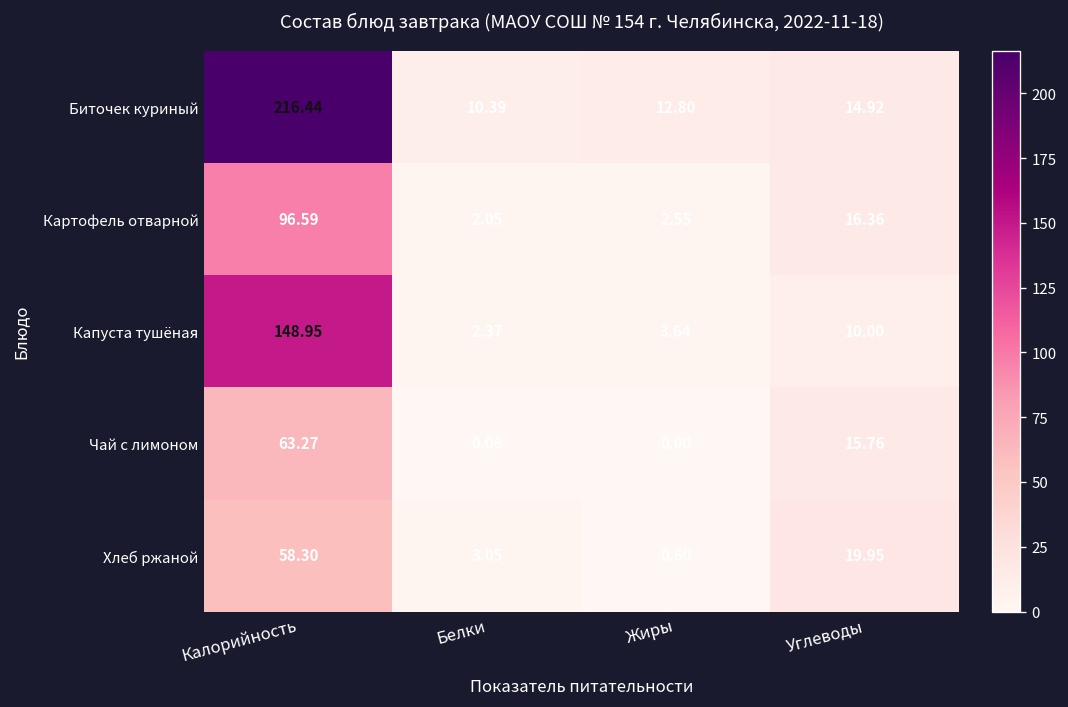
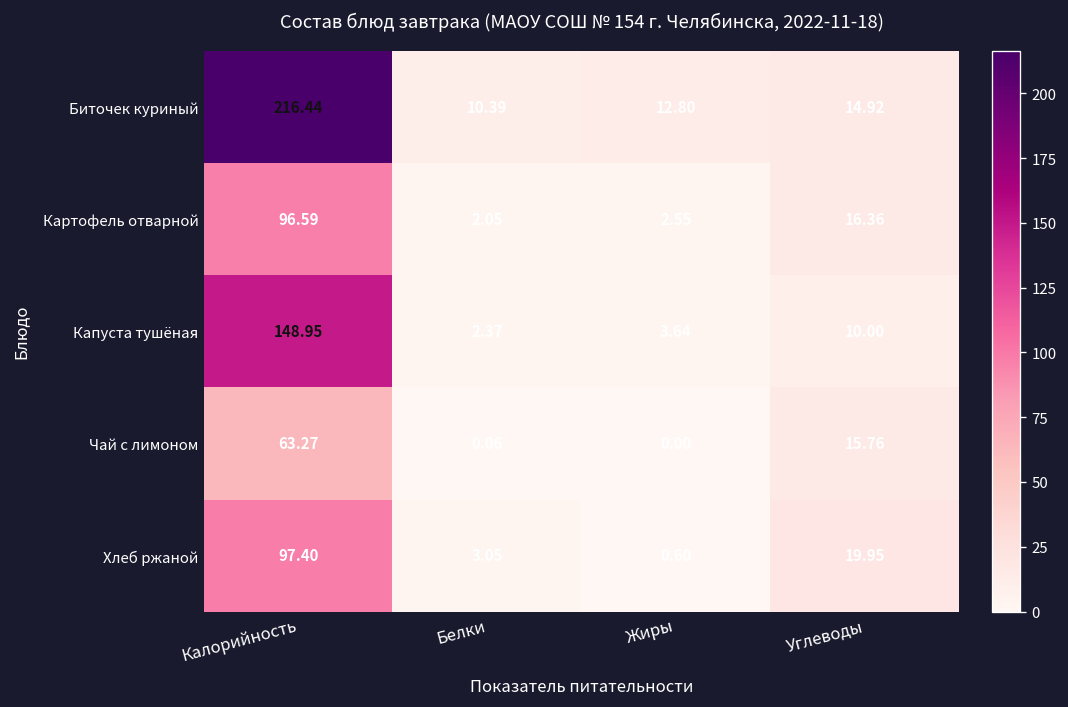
  {
    "Биточек куриный": {
      "Калорийность": 216.44
    },
    "Картофель отварной": {
      "Калорийность": 96.59
    },
    "Капуста тушёная": {
      "Калорийность": 148.95
    },
    "Чай с лимоном": {
      "Калорийность": 63.27
    },
    "Хлеб ржаной": {
-     "Калорийность": 58.30
+     "Калорийность": 97.40
    }
  }
